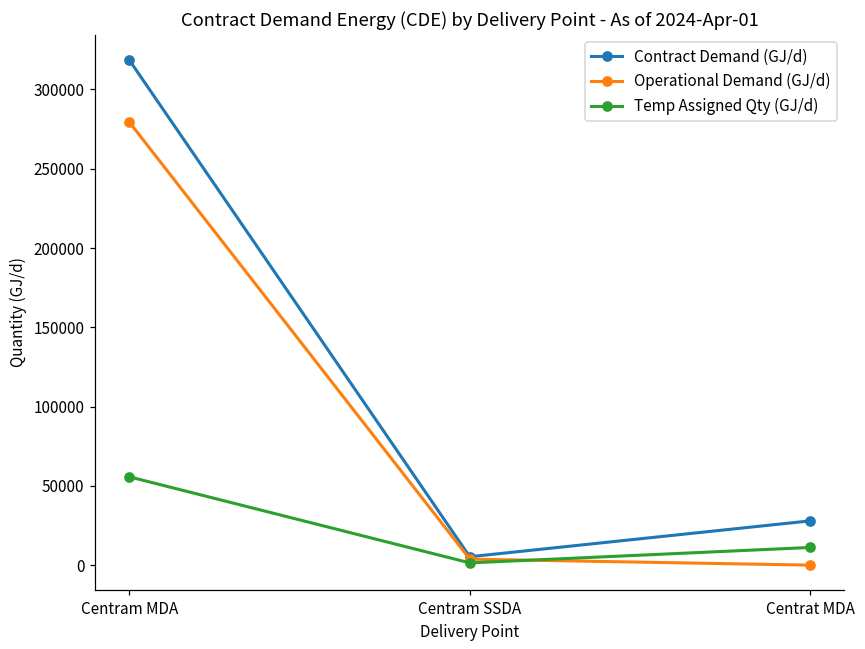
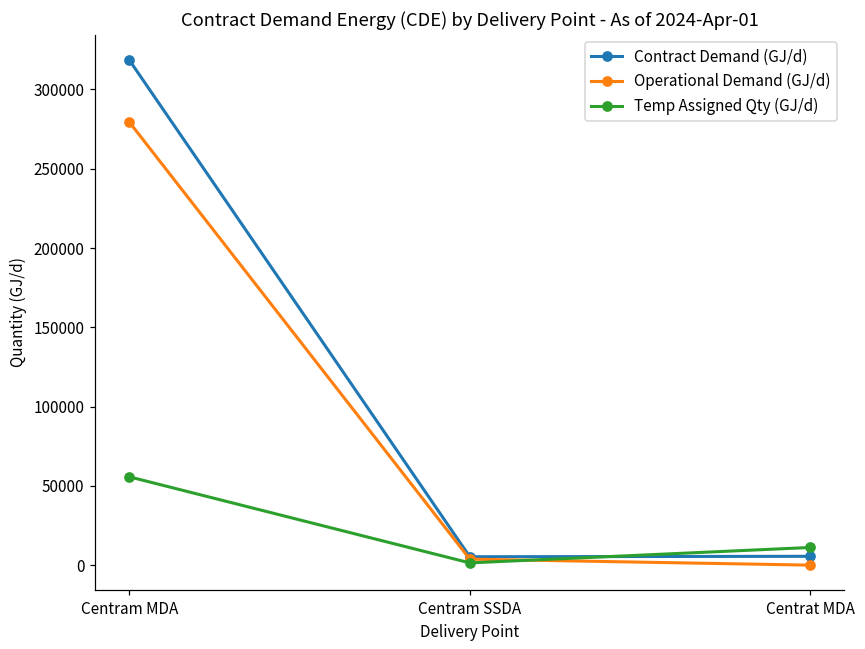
  {
    "Contract Demand (GJ/d)": {
      "Centram MDA": 319000,
-     "Centrat MDA": 28000
+     "Centrat MDA": 6000
    },
    "Operational Demand (GJ/d)": {
      "Centram MDA": 279000,
      "Centrat MDA": 0
    },
    "Temp Assigned Qty (GJ/d)": {
      "Centram MDA": 56000,
      "Centram SSDA": 2000,
      "Centrat MDA": 11000
    }
  }
